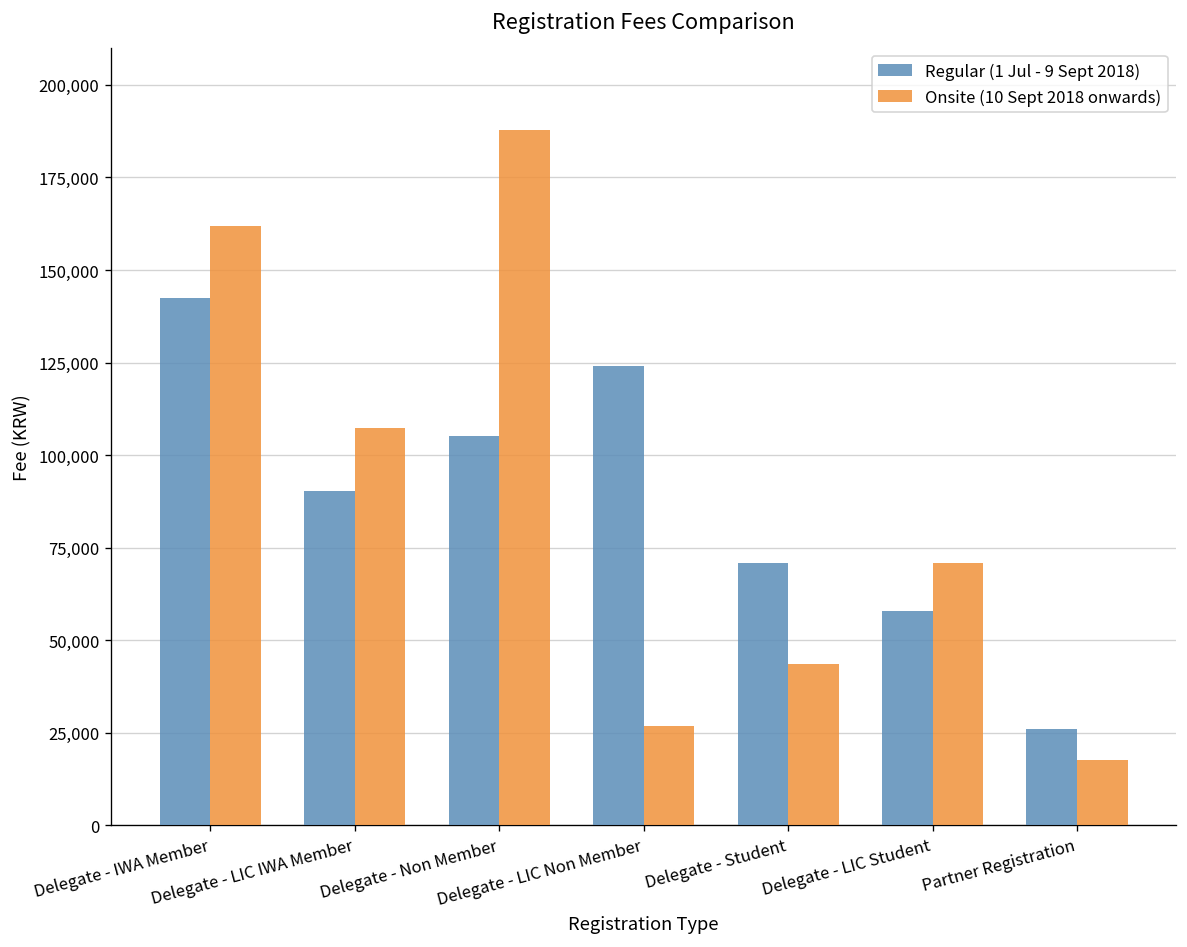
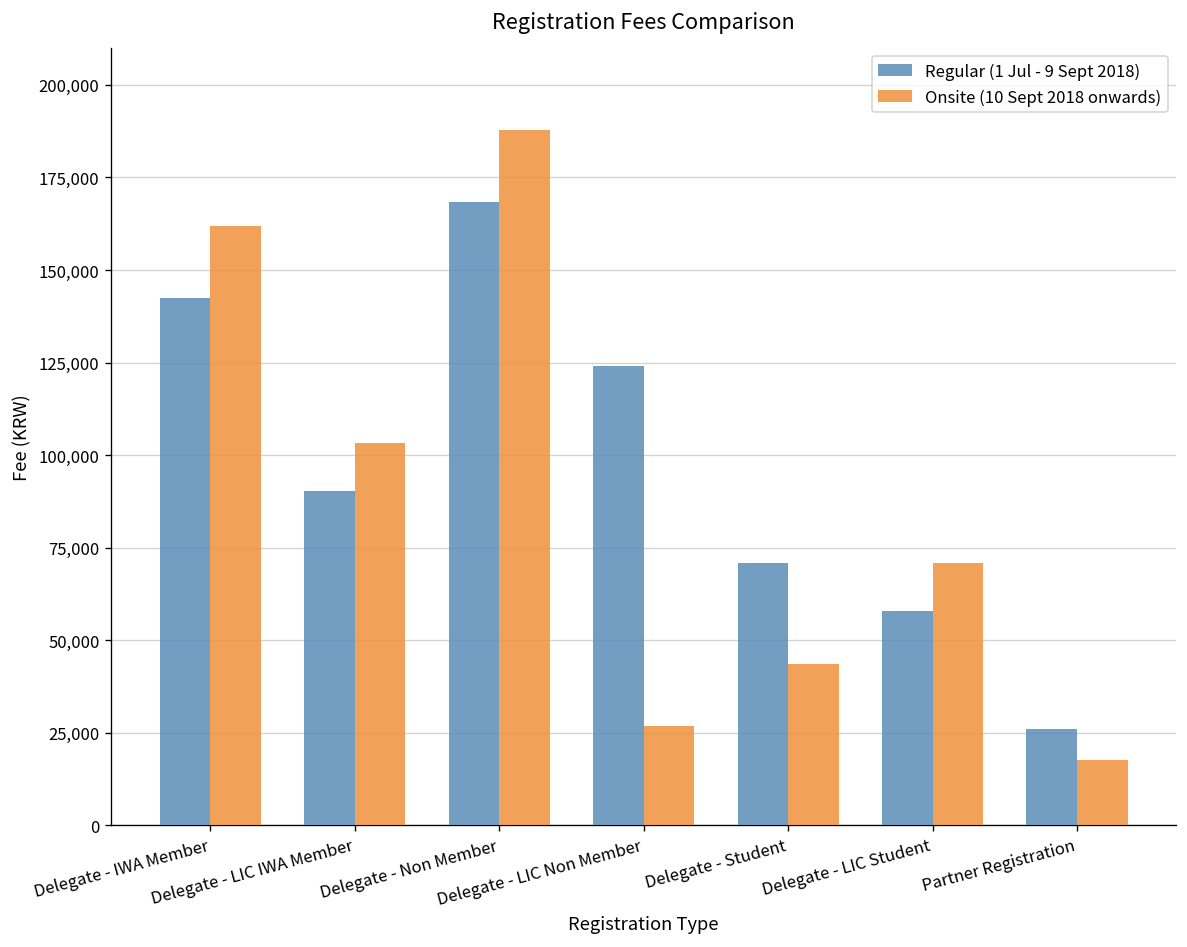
  {
    "Regular (1 Jul - 9 Sept 2018)": {
      "Delegate - IWA Member": "142,000",
      "Delegate - LIC IWA Member": "90,000",
-     "Delegate - Non Member": "105,000",
+     "Delegate - Non Member": "168,000",
      "Delegate - LIC Non Member": "124,000",
      "Delegate - Student": "71,000",
      "Delegate - LIC Student": "58,000",
      "Partner Registration": "26,000"
    },
    "Onsite (10 Sept 2018 onwards)": {
      "Delegate - IWA Member": "162,000",
-     "Delegate - LIC IWA Member": "107,000",
+     "Delegate - LIC IWA Member": "103,000",
      "Delegate - Non Member": "188,000",
      "Delegate - LIC Non Member": "27,000",
      "Delegate - Student": "44,000",
      "Delegate - LIC Student": "71,000",
      "Partner Registration": "18,000"
    }
  }
